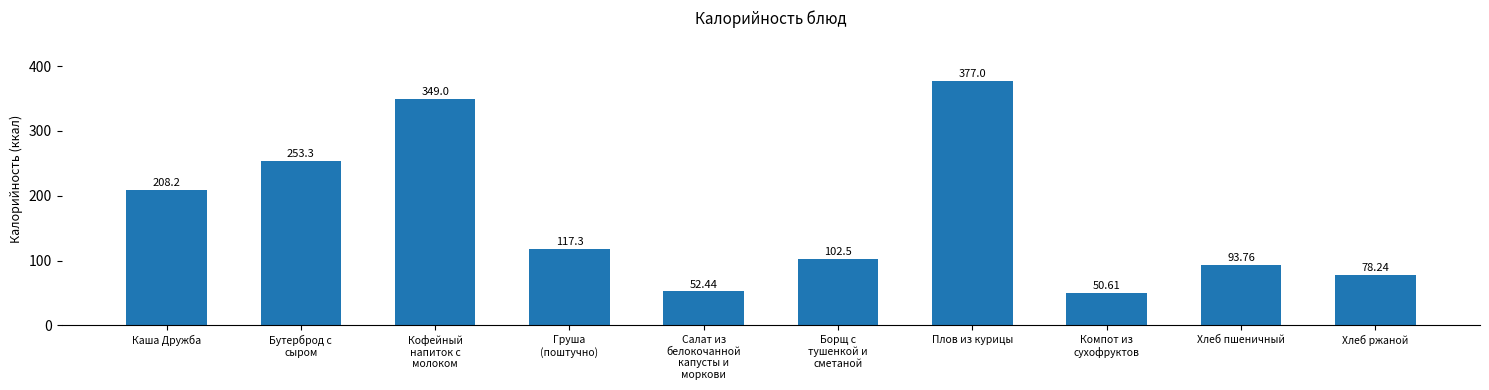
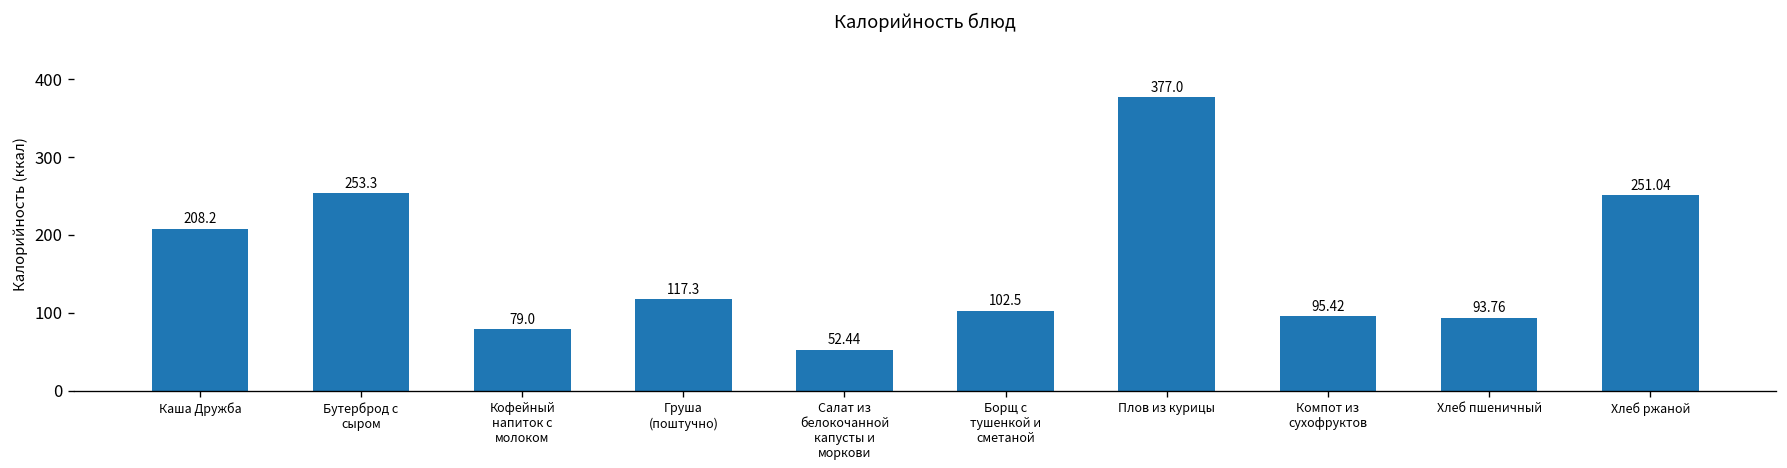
  {
    "Каша Дружба": 208.2,
    "Бутерброд с сыром": 253.3,
-   "Кофейный напиток с молоком": 349.0,
+   "Кофейный напиток с молоком": 79.0,
    "Груша (поштучно)": 117.3,
    "Салат из белокочанной капусты и моркови": 52.44,
    "Борщ с тушенкой и сметаной": 102.5,
    "Плов из курицы": 377.0,
-   "Компот из сухофруктов": 50.61,
+   "Компот из сухофруктов": 95.42,
    "Хлеб пшеничный": 93.76,
-   "Хлеб ржаной": 78.24
+   "Хлеб ржаной": 251.04
  }
